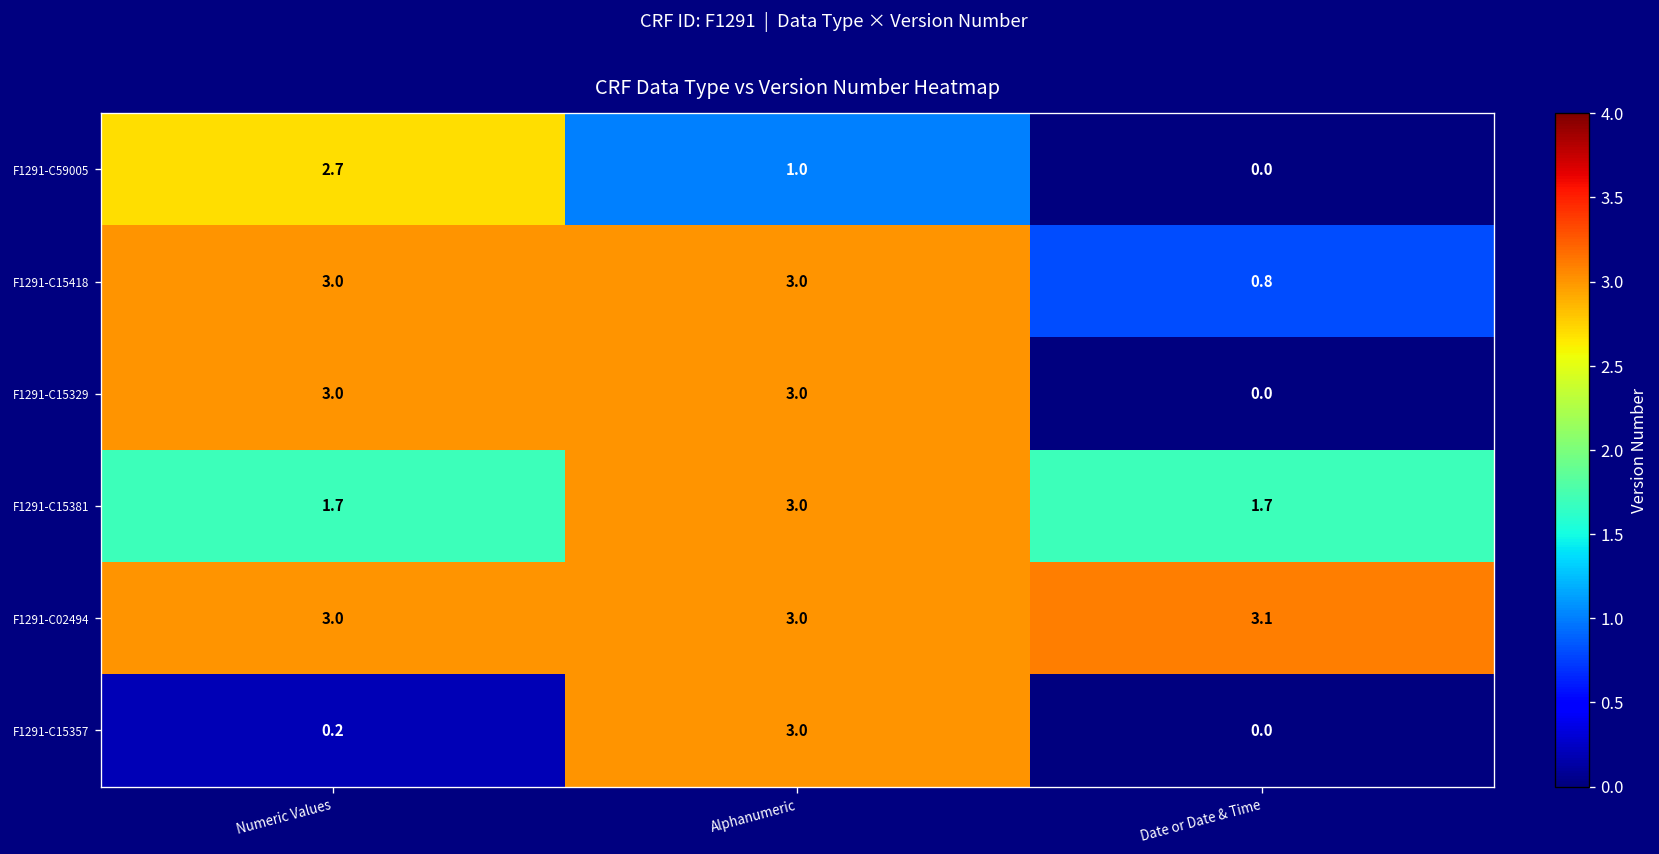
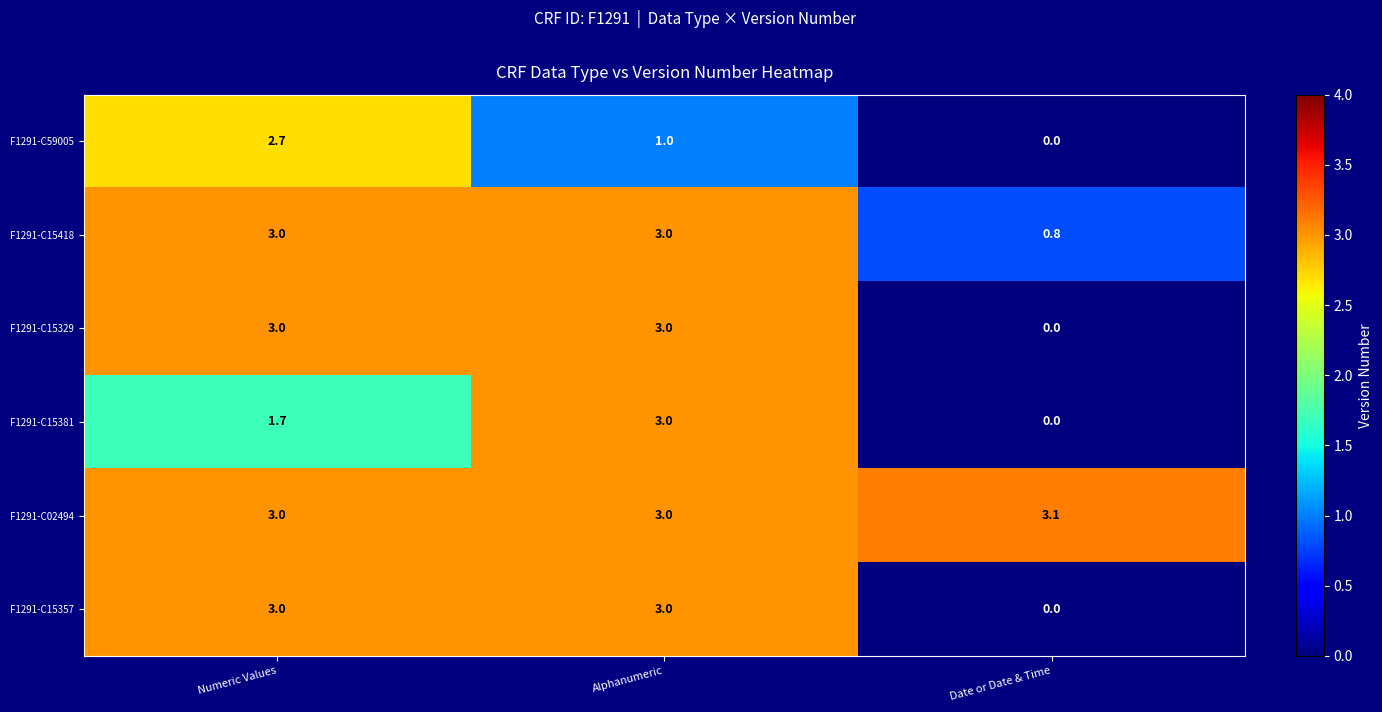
  {
    "F1291-C59005": {
      "Numeric Values": 2.7,
      "Alphanumeric": 1.0,
      "Date or Date & Time": 0.0
    },
    "F1291-C15418": {
      "Numeric Values": 3.0,
      "Alphanumeric": 3.0,
      "Date or Date & Time": 0.8
    },
    "F1291-C15329": {
      "Numeric Values": 3.0,
      "Alphanumeric": 3.0,
      "Date or Date & Time": 0.0
    },
    "F1291-C15381": {
      "Numeric Values": 1.7,
      "Alphanumeric": 3.0,
-     "Date or Date & Time": 1.7
+     "Date or Date & Time": 0.0
    },
    "F1291-C02494": {
      "Numeric Values": 3.0,
      "Alphanumeric": 3.0,
      "Date or Date & Time": 3.1
    },
    "F1291-C15357": {
-     "Numeric Values": 0.2,
+     "Numeric Values": 3.0,
      "Alphanumeric": 3.0,
      "Date or Date & Time": 0.0
    }
  }
